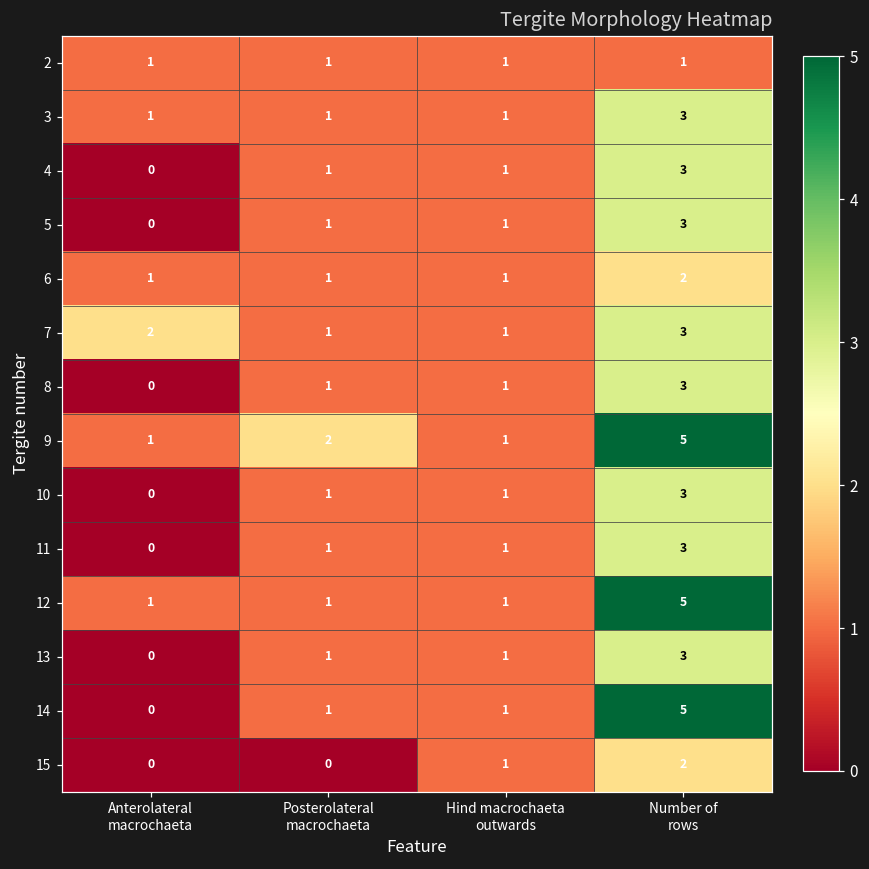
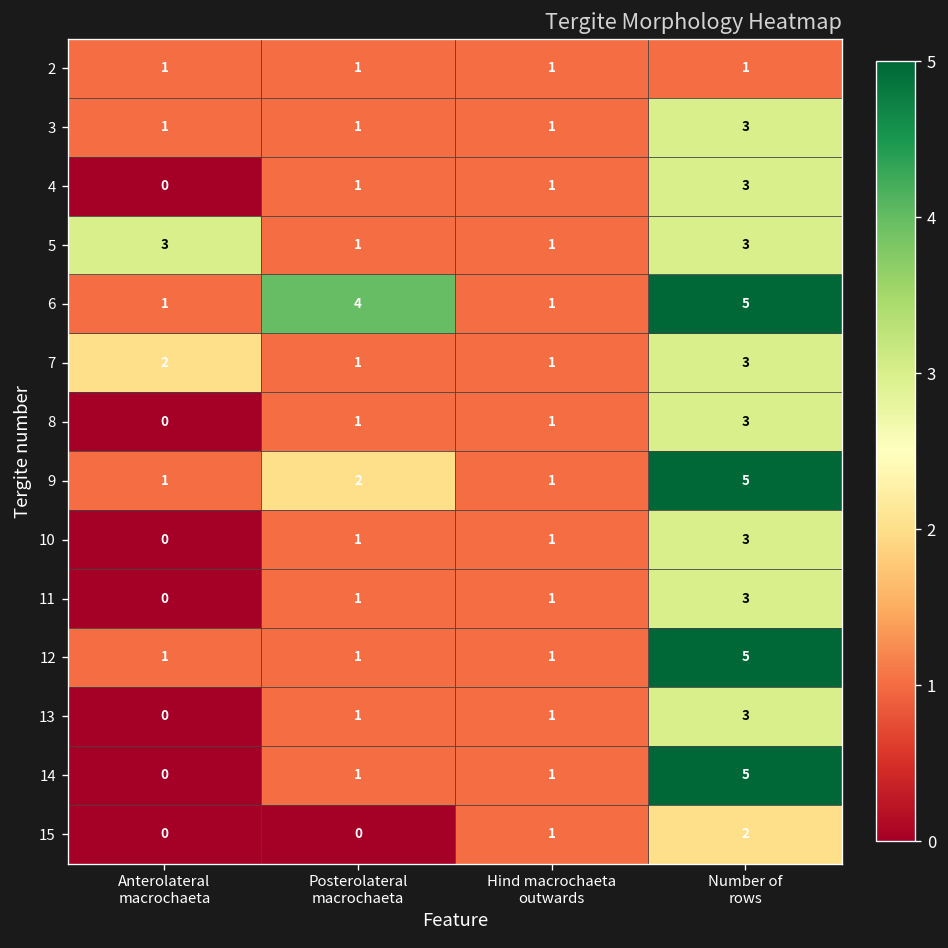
  {
    "2": {
      "Anterolateral macrochaeta": 1,
      "Posterolateral macrochaeta": 1,
      "Hind macrochaeta outwards": 1,
      "Number of rows": 1
    },
    "3": {
      "Anterolateral macrochaeta": 1,
      "Posterolateral macrochaeta": 1,
      "Hind macrochaeta outwards": 1,
      "Number of rows": 3
    },
    "4": {
      "Anterolateral macrochaeta": 0,
      "Posterolateral macrochaeta": 1,
      "Hind macrochaeta outwards": 1,
      "Number of rows": 3
    },
    "5": {
-     "Anterolateral macrochaeta": 0,
+     "Anterolateral macrochaeta": 3,
      "Posterolateral macrochaeta": 1,
      "Hind macrochaeta outwards": 1,
      "Number of rows": 3
    },
    "6": {
      "Anterolateral macrochaeta": 1,
-     "Posterolateral macrochaeta": 1,
+     "Posterolateral macrochaeta": 4,
      "Hind macrochaeta outwards": 1,
-     "Number of rows": 2
+     "Number of rows": 5
    },
    "7": {
      "Anterolateral macrochaeta": 2,
      "Posterolateral macrochaeta": 1,
      "Hind macrochaeta outwards": 1,
      "Number of rows": 3
    },
    "8": {
      "Anterolateral macrochaeta": 0,
      "Posterolateral macrochaeta": 1,
      "Hind macrochaeta outwards": 1,
      "Number of rows": 3
    },
    "9": {
      "Anterolateral macrochaeta": 1,
      "Posterolateral macrochaeta": 2,
      "Hind macrochaeta outwards": 1,
      "Number of rows": 5
    },
    "10": {
      "Anterolateral macrochaeta": 0,
      "Posterolateral macrochaeta": 1,
      "Hind macrochaeta outwards": 1,
      "Number of rows": 3
    },
    "11": {
      "Anterolateral macrochaeta": 0,
      "Posterolateral macrochaeta": 1,
      "Hind macrochaeta outwards": 1,
      "Number of rows": 3
    },
    "12": {
      "Anterolateral macrochaeta": 1,
      "Posterolateral macrochaeta": 1,
      "Hind macrochaeta outwards": 1,
      "Number of rows": 5
    },
    "13": {
      "Anterolateral macrochaeta": 0,
      "Posterolateral macrochaeta": 1,
      "Hind macrochaeta outwards": 1,
      "Number of rows": 3
    },
    "14": {
      "Anterolateral macrochaeta": 0,
      "Posterolateral macrochaeta": 1,
      "Hind macrochaeta outwards": 1,
      "Number of rows": 5
    },
    "15": {
      "Anterolateral macrochaeta": 0,
      "Posterolateral macrochaeta": 0,
      "Hind macrochaeta outwards": 1,
      "Number of rows": 2
    }
  }
